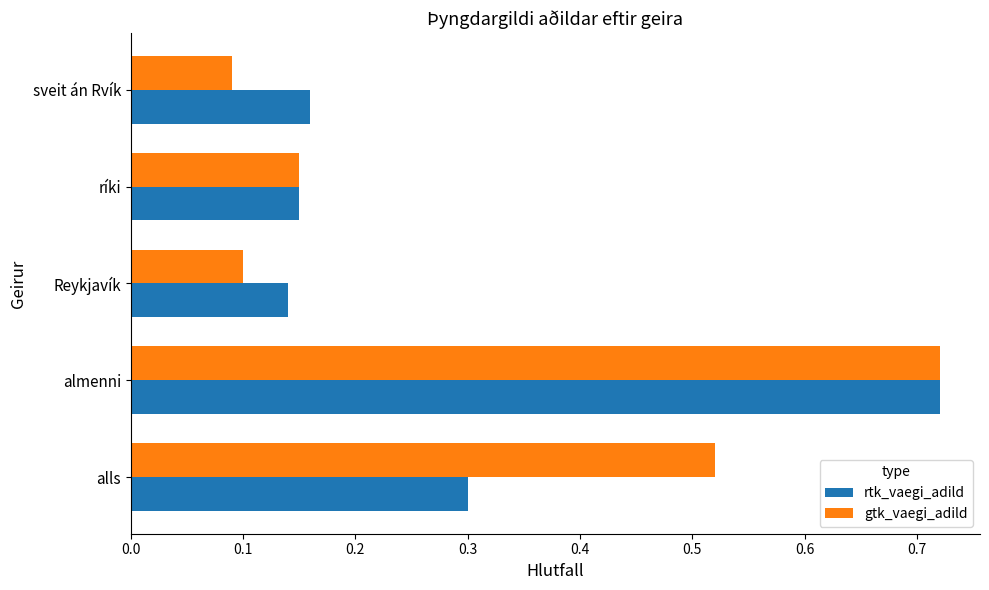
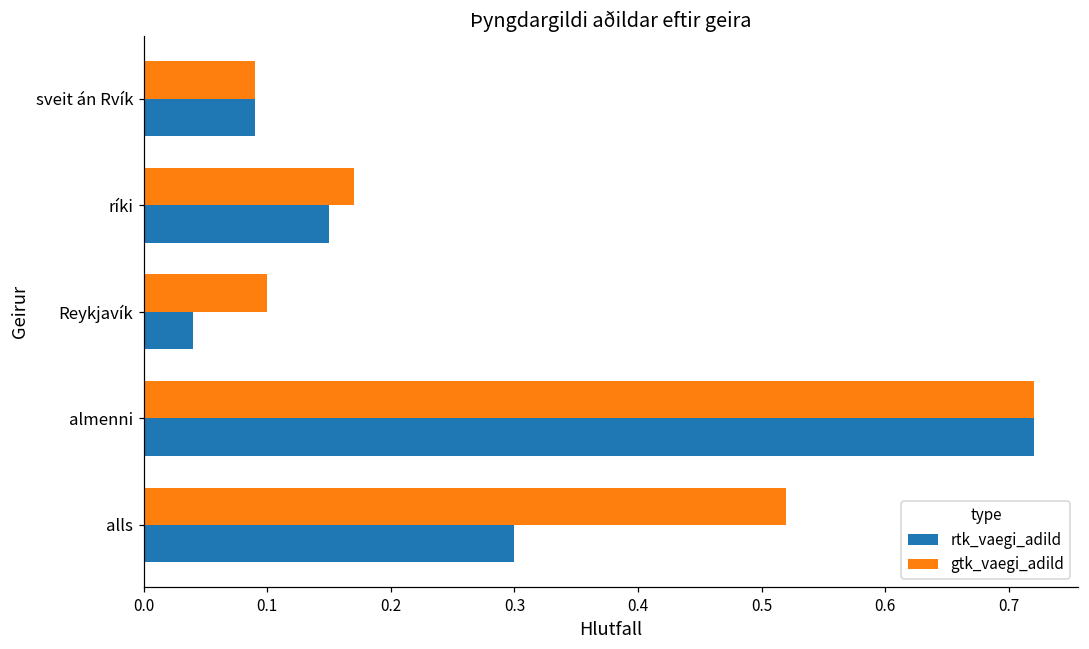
  {
    "rtk_vaegi_adild": {
-     "sveit án Rvík": 0.16,
+     "sveit án Rvík": 0.09,
      "ríki": 0.15,
-     "Reykjavík": 0.14,
+     "Reykjavík": 0.04,
      "almenni": 0.72,
      "alls": 0.30
    },
    "gtk_vaegi_adild": {
      "sveit án Rvík": 0.09,
-     "ríki": 0.15,
+     "ríki": 0.17,
      "Reykjavík": 0.10,
      "almenni": 0.72,
      "alls": 0.52
    }
  }
